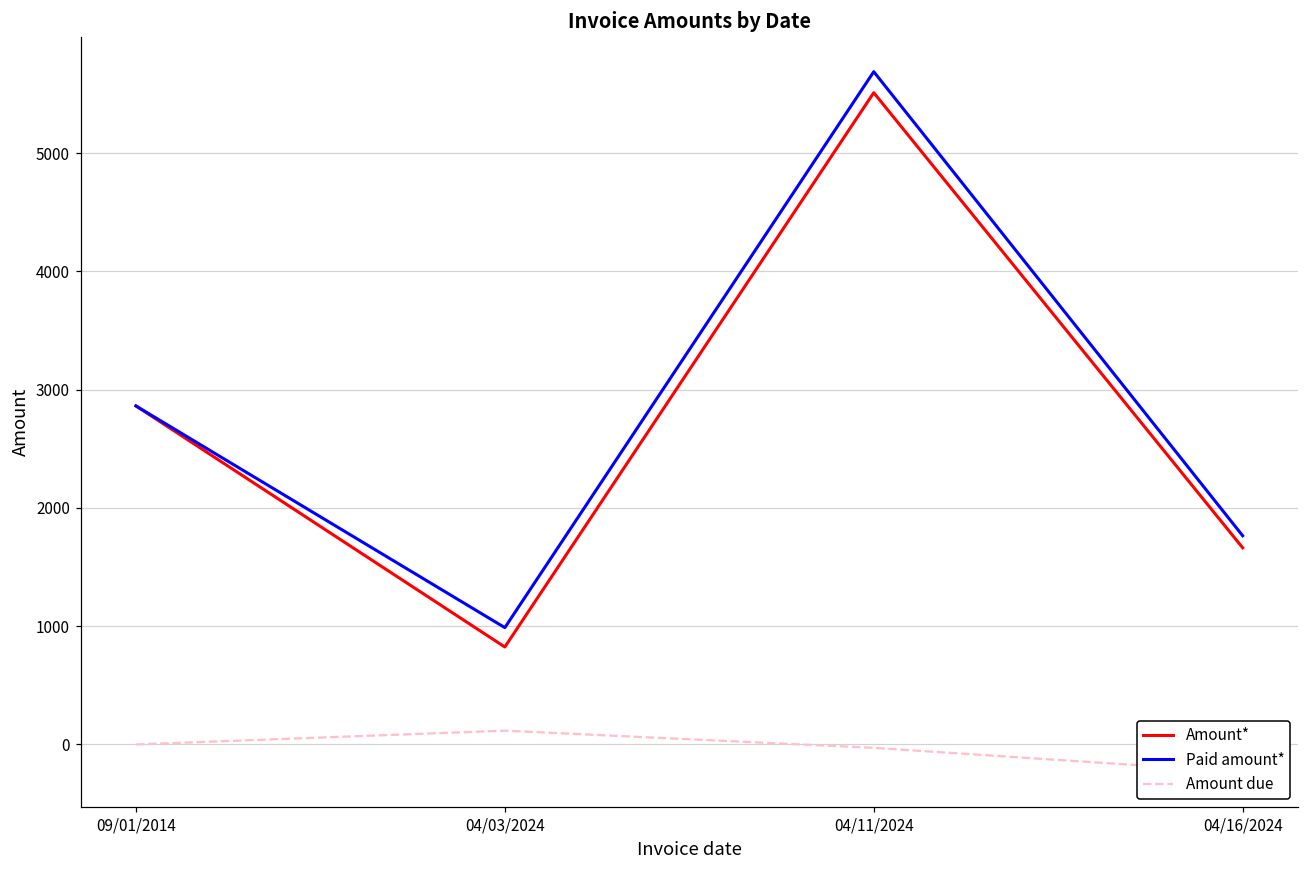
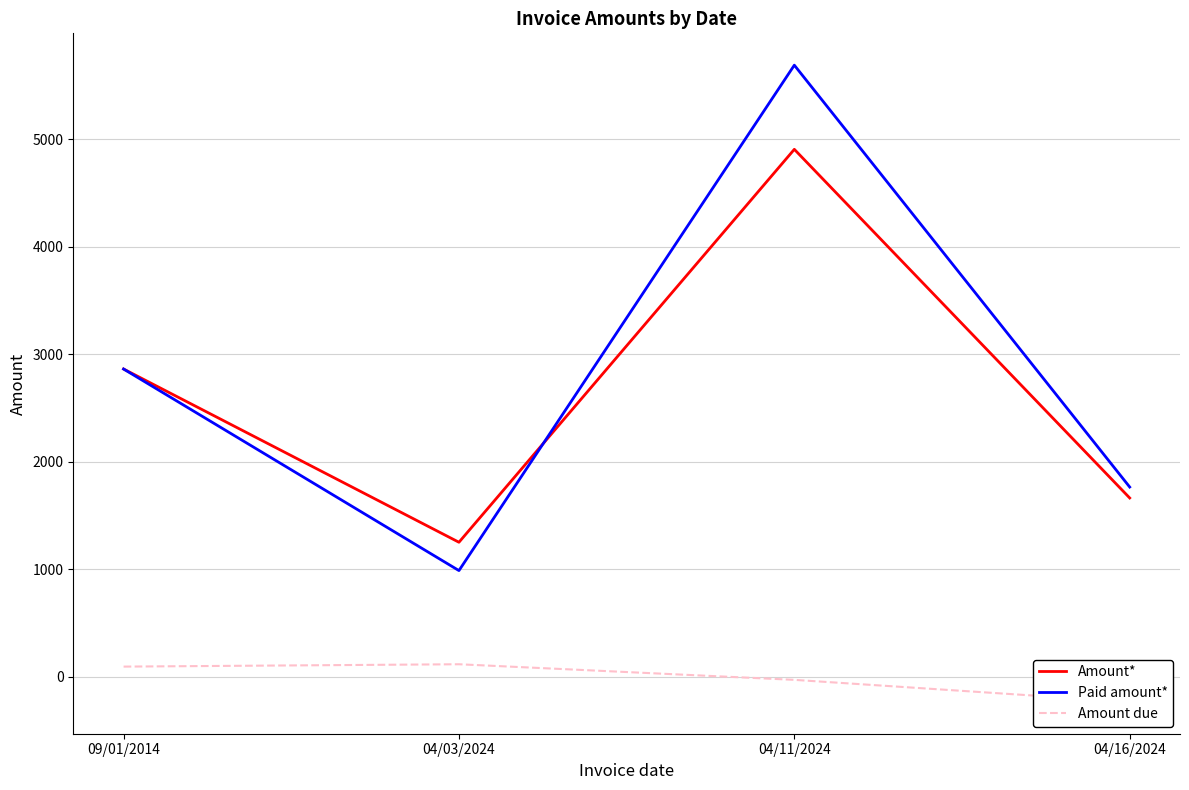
  {
    "Amount*": {
-     "04/03/2024": 820,
-     "04/11/2024": 5510,
+     "04/03/2024": 1250,
+     "04/11/2024": 4910,
      "04/16/2024": 1660
    },
    "Paid amount*": {
      "04/03/2024": 990,
      "04/11/2024": 5690,
      "04/16/2024": 1760
    },
    "Amount due": {
-     "09/01/2014": 0,
+     "09/01/2014": 90,
      "04/03/2024": 120,
      "04/11/2024": -30
    }
  }
